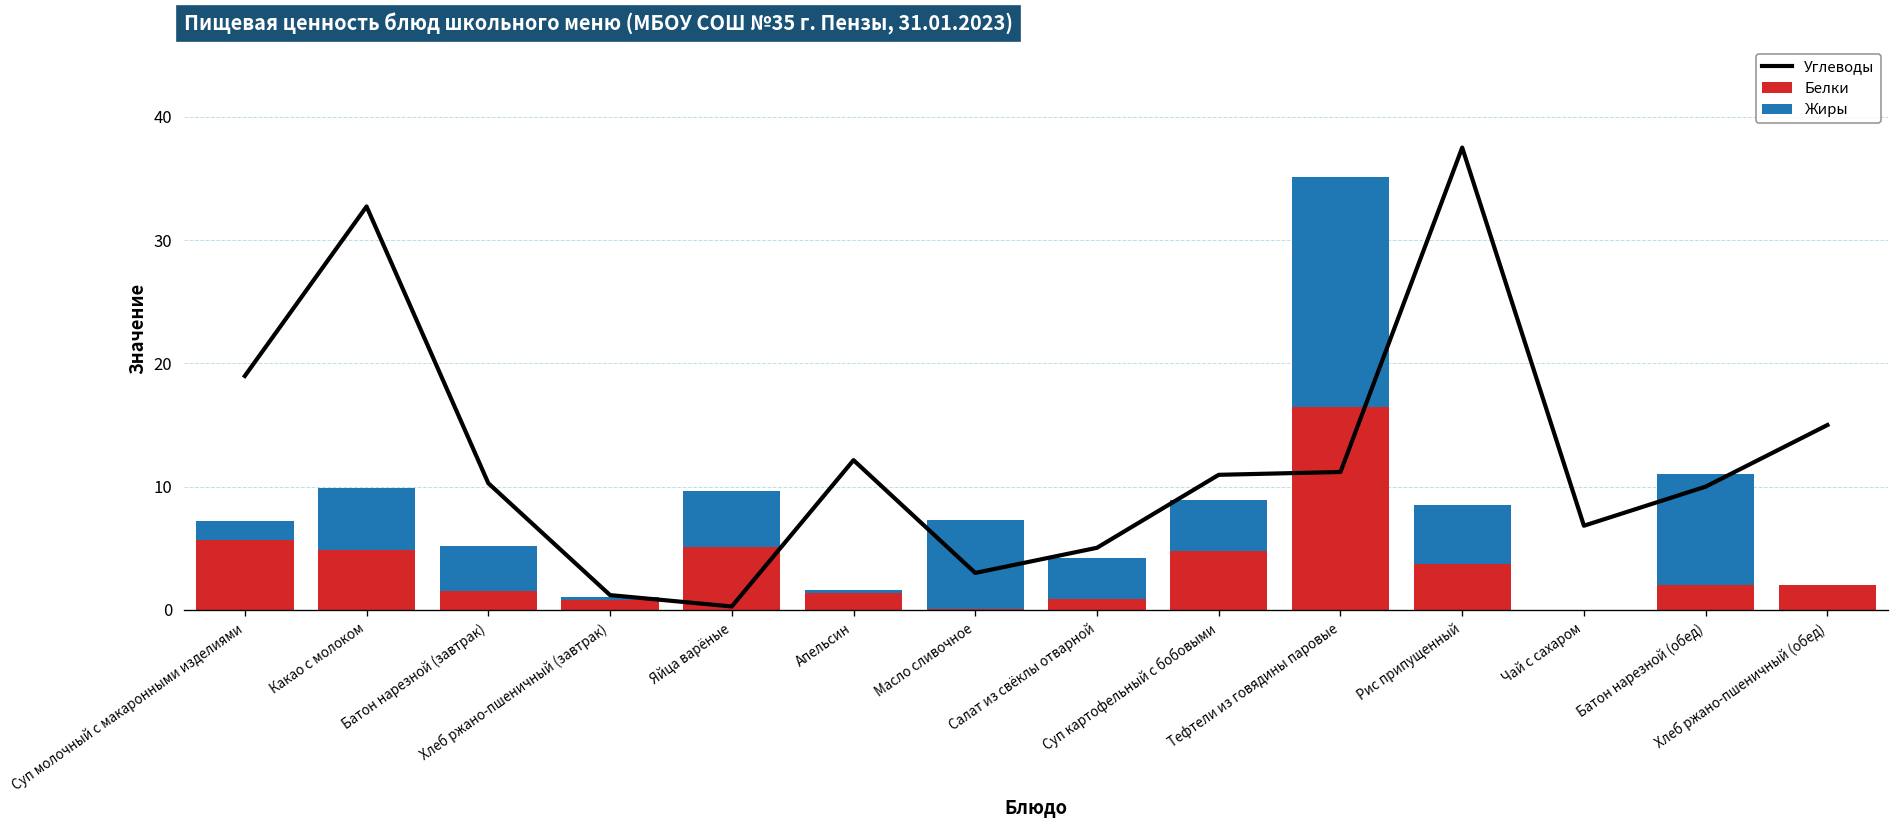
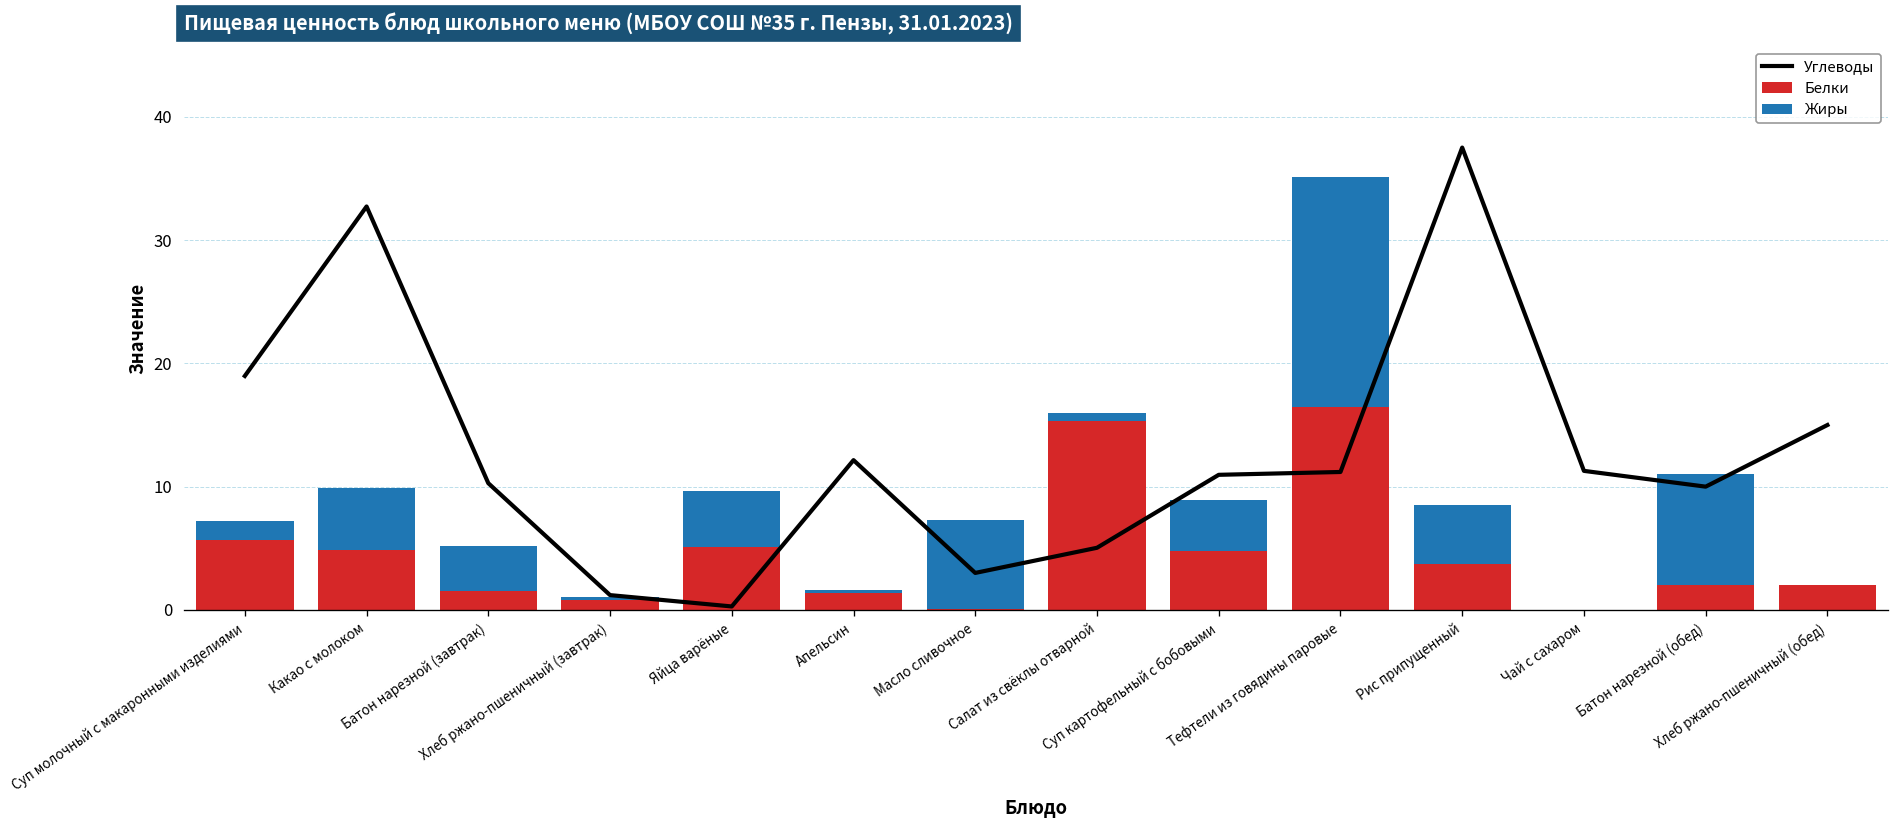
  {
    "Углеводы": {
      "Суп молочный с макаронными изделиями": 19.0,
      "Какао с молоком": 32.7,
      "Батон нарезной (завтрак)": 10.3,
      "Хлеб ржано-пшеничный (завтрак)": 1.2,
      "Яйца варёные": 0.3,
      "Апельсин": 12.2,
      "Масло сливочное": 3.0,
      "Салат из свёклы отварной": 5.0,
      "Суп картофельный с бобовыми": 11.0,
      "Тефтели из говядины паровые": 11.2,
      "Рис припущенный": 37.5,
-     "Чай с сахаром": 6.8,
+     "Чай с сахаром": 11.3,
      "Батон нарезной (обед)": 10.0,
      "Хлеб ржано-пшеничный (обед)": 15.0
    },
    "Белки": {
      "Суп молочный с макаронными изделиями": 5.7,
      "Какао с молоком": 4.9,
      "Батон нарезной (завтрак)": 1.5,
      "Хлеб ржано-пшеничный (завтрак)": 0.8,
      "Яйца варёные": 5.1,
      "Апельсин": 1.4,
-     "Салат из свёклы отварной": 0.9,
+     "Салат из свёклы отварной": 15.3,
      "Суп картофельный с бобовыми": 4.7,
      "Тефтели из говядины паровые": 16.5,
      "Рис припущенный": 3.7,
      "Чай с сахаром": 0.0,
      "Батон нарезной (обед)": 2.0,
      "Хлеб ржано-пшеничный (обед)": 2.0
    },
    "Жиры": {
      "Суп молочный с макаронными изделиями": 1.5,
      "Какао с молоком": 5.0,
      "Батон нарезной (завтрак)": 3.6,
      "Яйца варёные": 4.6,
      "Апельсин": 0.3,
      "Масло сливочное": 7.2,
-     "Салат из свёклы отварной": 3.3,
+     "Салат из свёклы отварной": 0.7,
      "Суп картофельный с бобовыми": 4.2,
      "Тефтели из говядины паровые": 18.7,
      "Рис припущенный": 4.9,
      "Чай с сахаром": 0.0,
      "Батон нарезной (обед)": 9.0,
      "Хлеб ржано-пшеничный (обед)": 0.0
    }
  }
